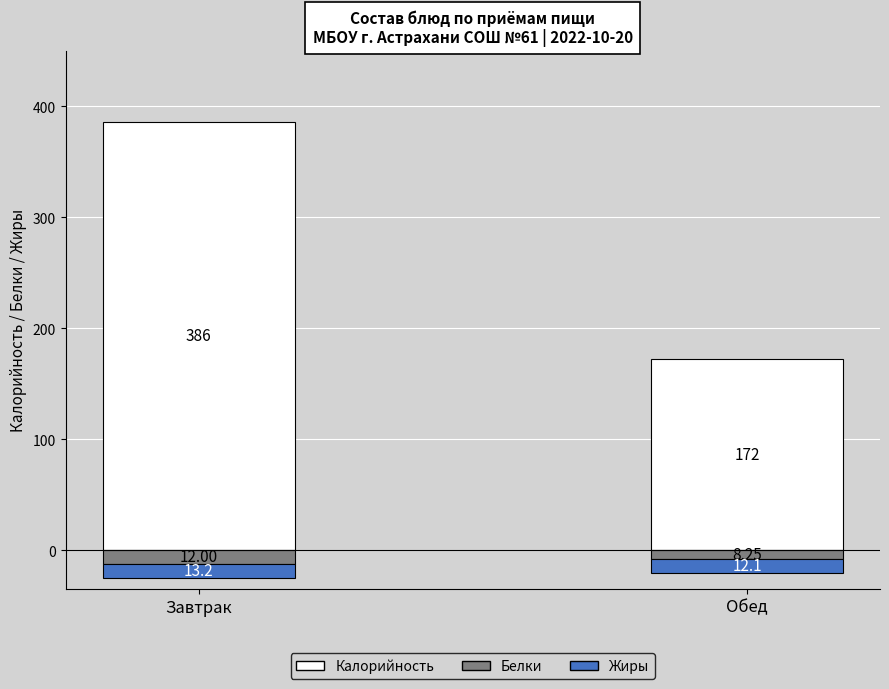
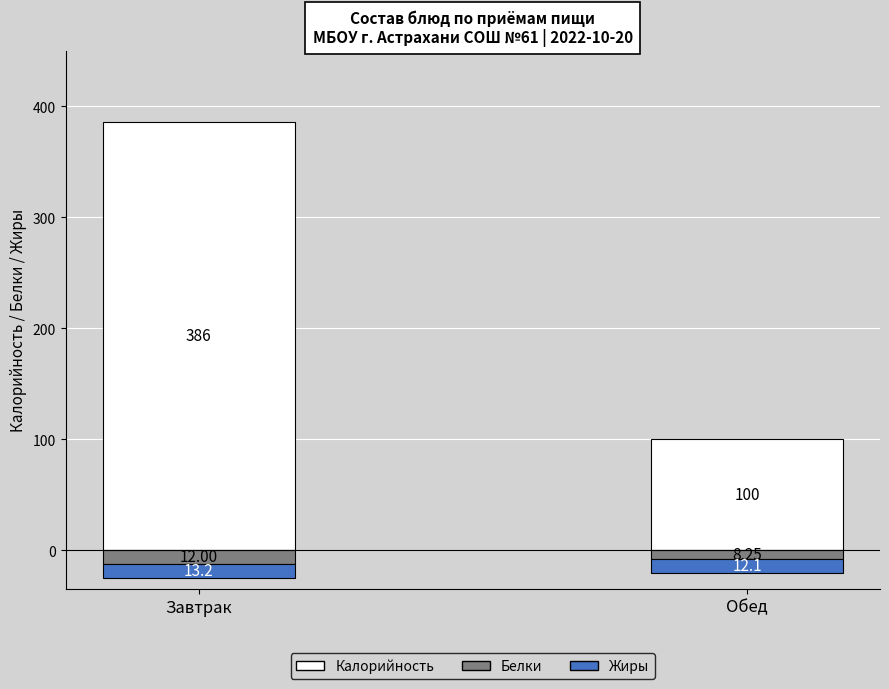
  {
    "Калорийность": {
      "Завтрак": 386,
-     "Обед": 172
+     "Обед": 100
    }
  }
